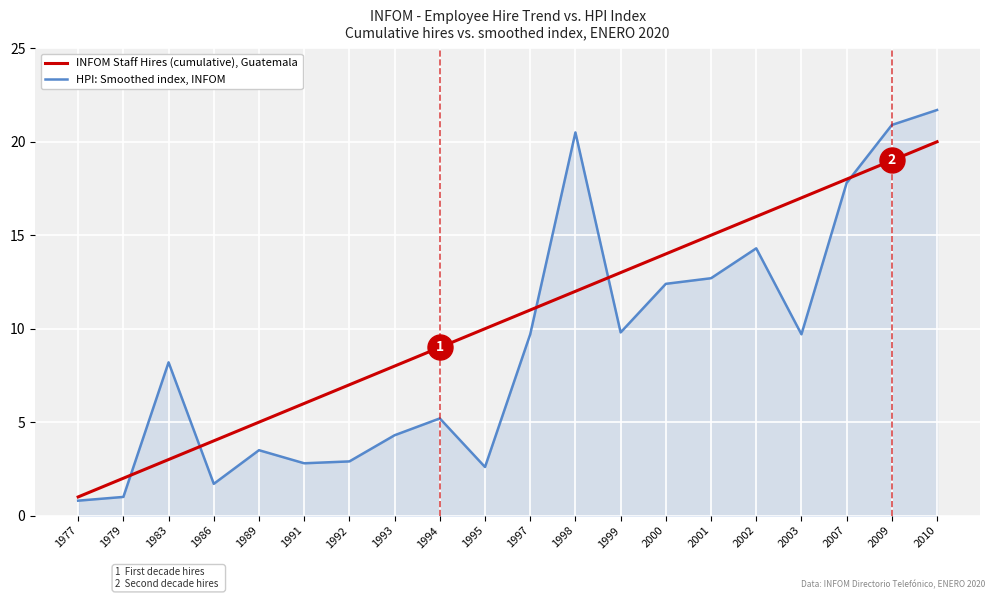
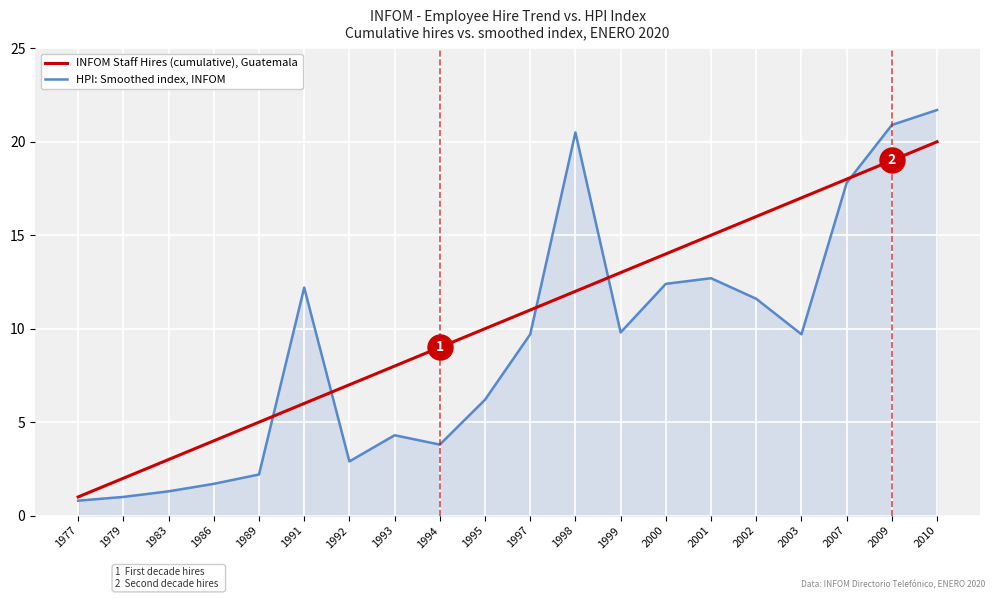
  {
    "HPI: Smoothed index, INFOM": {
      "1977": 0.8,
      "1979": 1.0,
-     "1983": 8.2,
+     "1983": 1.3,
      "1986": 1.7,
-     "1989": 3.5,
-     "1991": 2.8,
+     "1989": 2.2,
+     "1991": 12.2,
      "1992": 2.9,
      "1993": 4.3,
-     "1994": 5.2,
-     "1995": 2.6,
+     "1994": 3.8,
+     "1995": 6.2,
      "1997": 9.7,
      "1998": 20.5,
      "1999": 9.8,
      "2000": 12.4,
      "2001": 12.7,
-     "2002": 14.3,
+     "2002": 11.6,
      "2003": 9.7,
      "2007": 17.8,
      "2009": 20.9,
      "2010": 21.7
    }
  }
